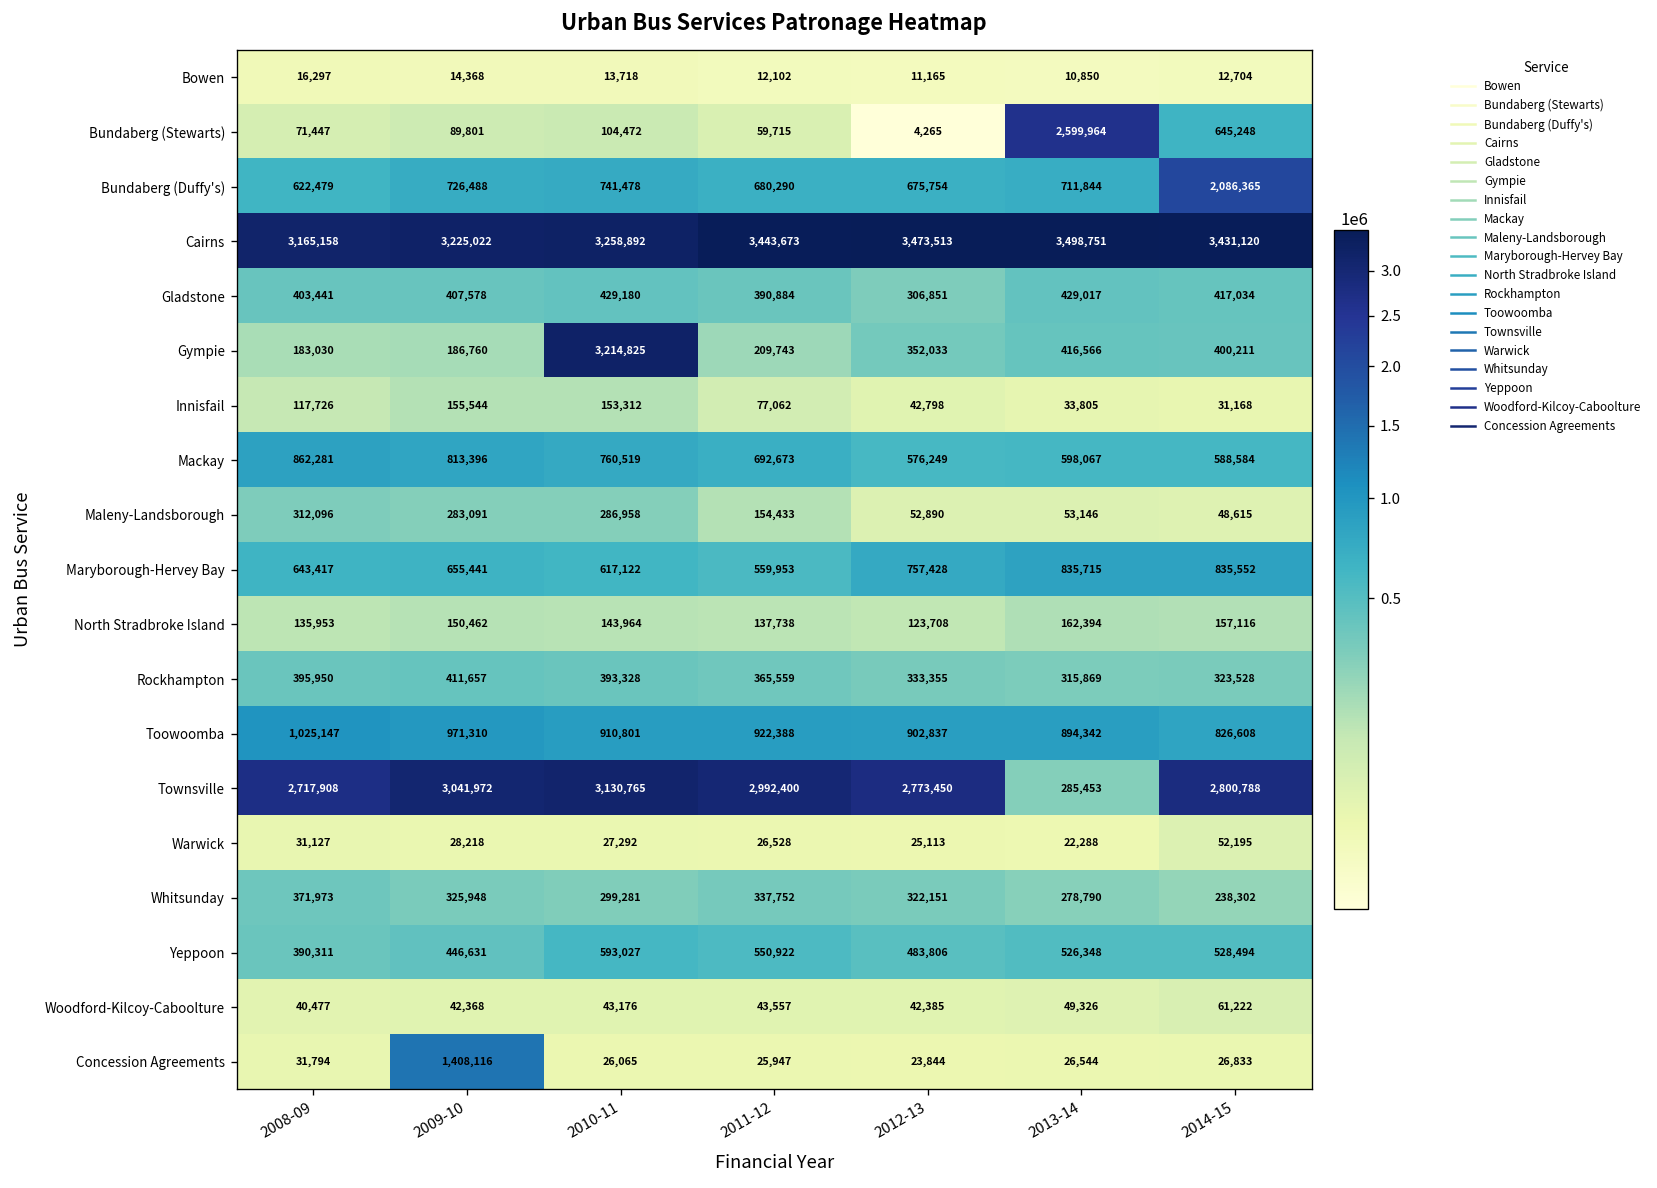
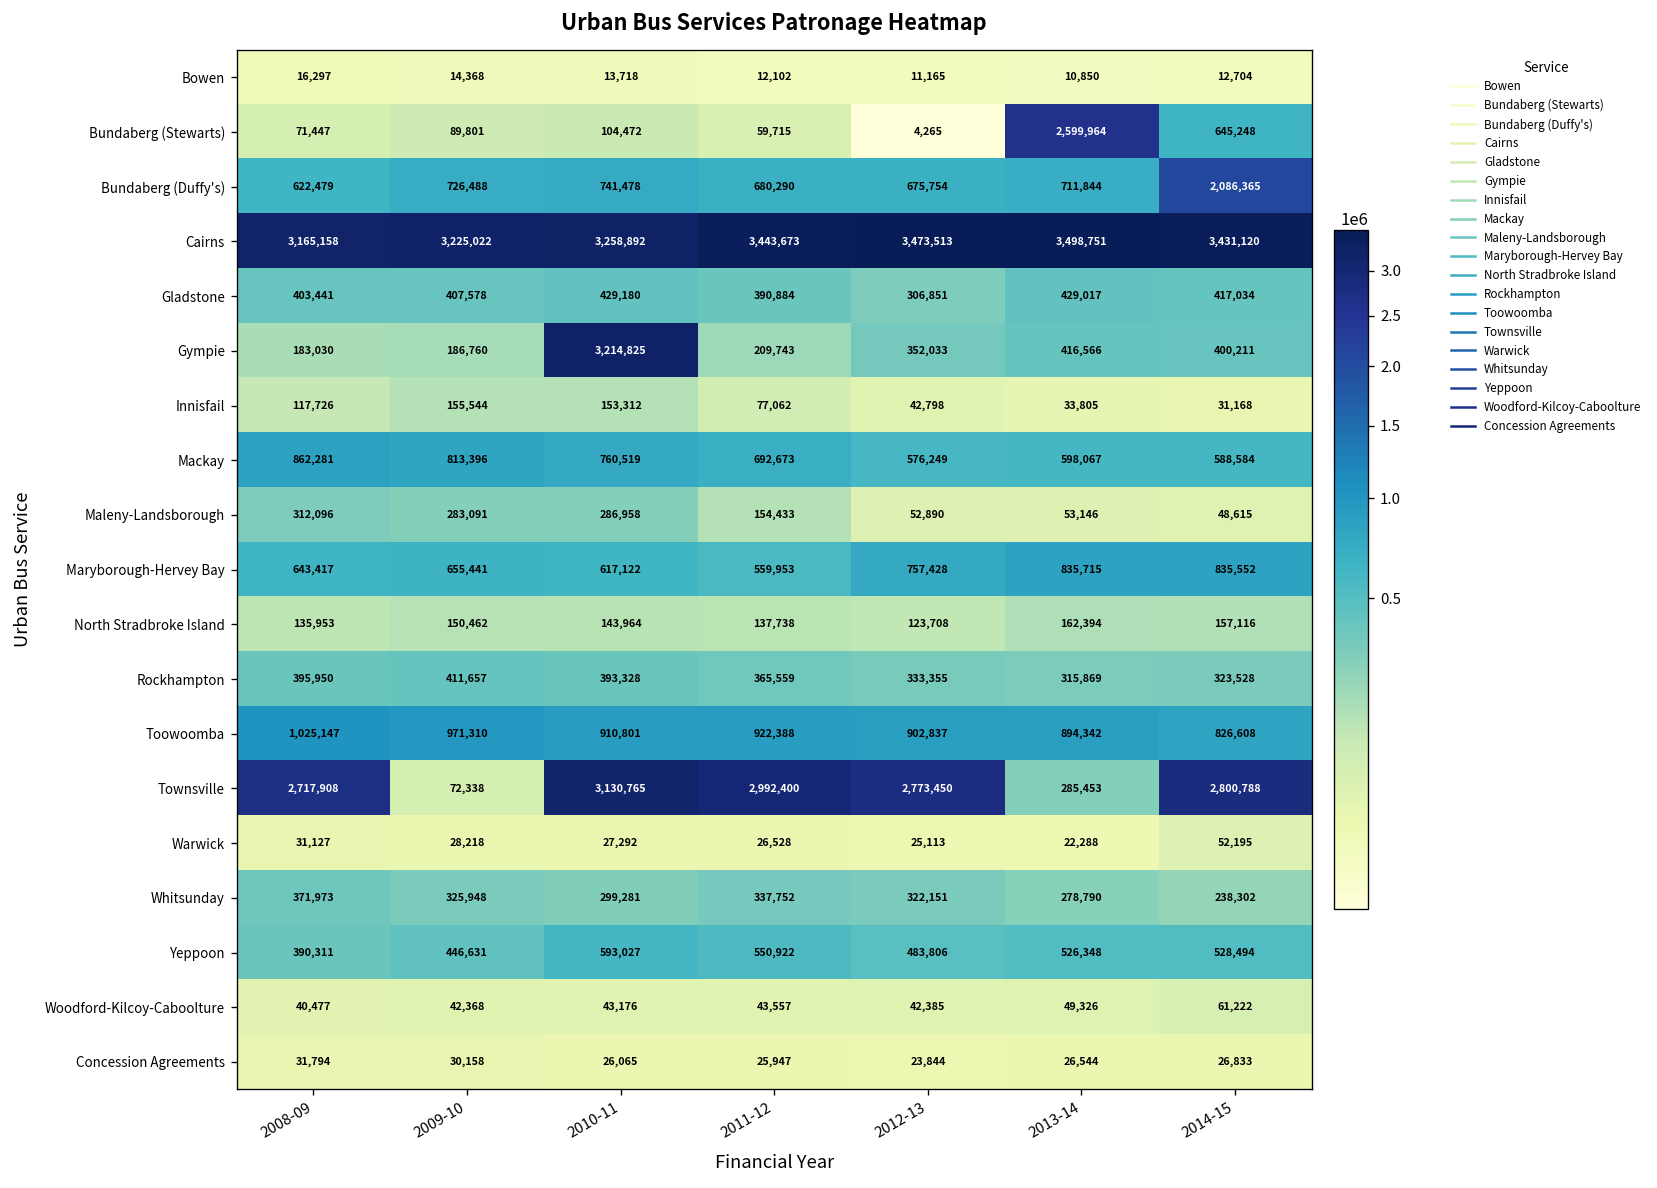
  {
    "Bowen": {
      "2008-09": "16,297",
      "2009-10": "14,368",
      "2010-11": "13,718",
      "2011-12": "12,102",
      "2012-13": "11,165",
      "2013-14": "10,850",
      "2014-15": "12,704"
    },
    "Bundaberg (Stewarts)": {
      "2008-09": "71,447",
      "2009-10": "89,801",
      "2010-11": "104,472",
      "2011-12": "59,715",
      "2012-13": "4,265",
      "2013-14": "2,599,964",
      "2014-15": "645,248"
    },
    "Bundaberg (Duffy's)": {
      "2008-09": "622,479",
      "2009-10": "726,488",
      "2010-11": "741,478",
      "2011-12": "680,290",
      "2012-13": "675,754",
      "2013-14": "711,844",
      "2014-15": "2,086,365"
    },
    "Cairns": {
      "2008-09": "3,165,158",
      "2009-10": "3,225,022",
      "2010-11": "3,258,892",
      "2011-12": "3,443,673",
      "2012-13": "3,473,513",
      "2013-14": "3,498,751",
      "2014-15": "3,431,120"
    },
    "Gladstone": {
      "2008-09": "403,441",
      "2009-10": "407,578",
      "2010-11": "429,180",
      "2011-12": "390,884",
      "2012-13": "306,851",
      "2013-14": "429,017",
      "2014-15": "417,034"
    },
    "Gympie": {
      "2008-09": "183,030",
      "2009-10": "186,760",
      "2010-11": "3,214,825",
      "2011-12": "209,743",
      "2012-13": "352,033",
      "2013-14": "416,566",
      "2014-15": "400,211"
    },
    "Innisfail": {
      "2008-09": "117,726",
      "2009-10": "155,544",
      "2010-11": "153,312",
      "2011-12": "77,062",
      "2012-13": "42,798",
      "2013-14": "33,805",
      "2014-15": "31,168"
    },
    "Mackay": {
      "2008-09": "862,281",
      "2009-10": "813,396",
      "2010-11": "760,519",
      "2011-12": "692,673",
      "2012-13": "576,249",
      "2013-14": "598,067",
      "2014-15": "588,584"
    },
    "Maleny-Landsborough": {
      "2008-09": "312,096",
      "2009-10": "283,091",
      "2010-11": "286,958",
      "2011-12": "154,433",
      "2012-13": "52,890",
      "2013-14": "53,146",
      "2014-15": "48,615"
    },
    "Maryborough-Hervey Bay": {
      "2008-09": "643,417",
      "2009-10": "655,441",
      "2010-11": "617,122",
      "2011-12": "559,953",
      "2012-13": "757,428",
      "2013-14": "835,715",
      "2014-15": "835,552"
    },
    "North Stradbroke Island": {
      "2008-09": "135,953",
      "2009-10": "150,462",
      "2010-11": "143,964",
      "2011-12": "137,738",
      "2012-13": "123,708",
      "2013-14": "162,394",
      "2014-15": "157,116"
    },
    "Rockhampton": {
      "2008-09": "395,950",
      "2009-10": "411,657",
      "2010-11": "393,328",
      "2011-12": "365,559",
      "2012-13": "333,355",
      "2013-14": "315,869",
      "2014-15": "323,528"
    },
    "Toowoomba": {
      "2008-09": "1,025,147",
      "2009-10": "971,310",
      "2010-11": "910,801",
      "2011-12": "922,388",
      "2012-13": "902,837",
      "2013-14": "894,342",
      "2014-15": "826,608"
    },
    "Townsville": {
      "2008-09": "2,717,908",
-     "2009-10": "3,041,972",
+     "2009-10": "72,338",
      "2010-11": "3,130,765",
      "2011-12": "2,992,400",
      "2012-13": "2,773,450",
      "2013-14": "285,453",
      "2014-15": "2,800,788"
    },
    "Warwick": {
      "2008-09": "31,127",
      "2009-10": "28,218",
      "2010-11": "27,292",
      "2011-12": "26,528",
      "2012-13": "25,113",
      "2013-14": "22,288",
      "2014-15": "52,195"
    },
    "Whitsunday": {
      "2008-09": "371,973",
      "2009-10": "325,948",
      "2010-11": "299,281",
      "2011-12": "337,752",
      "2012-13": "322,151",
      "2013-14": "278,790",
      "2014-15": "238,302"
    },
    "Yeppoon": {
      "2008-09": "390,311",
      "2009-10": "446,631",
      "2010-11": "593,027",
      "2011-12": "550,922",
      "2012-13": "483,806",
      "2013-14": "526,348",
      "2014-15": "528,494"
    },
    "Woodford-Kilcoy-Caboolture": {
      "2008-09": "40,477",
      "2009-10": "42,368",
      "2010-11": "43,176",
      "2011-12": "43,557",
      "2012-13": "42,385",
      "2013-14": "49,326",
      "2014-15": "61,222"
    },
    "Concession Agreements": {
      "2008-09": "31,794",
-     "2009-10": "1,408,116",
+     "2009-10": "30,158",
      "2010-11": "26,065",
      "2011-12": "25,947",
      "2012-13": "23,844",
      "2013-14": "26,544",
      "2014-15": "26,833"
    }
  }
